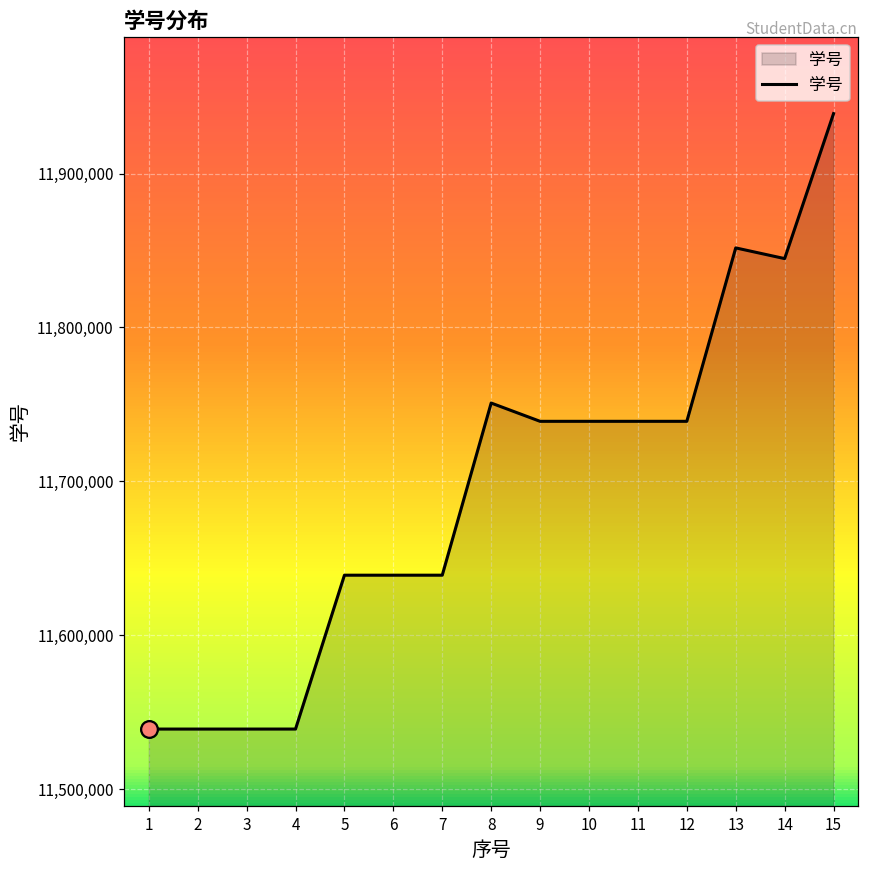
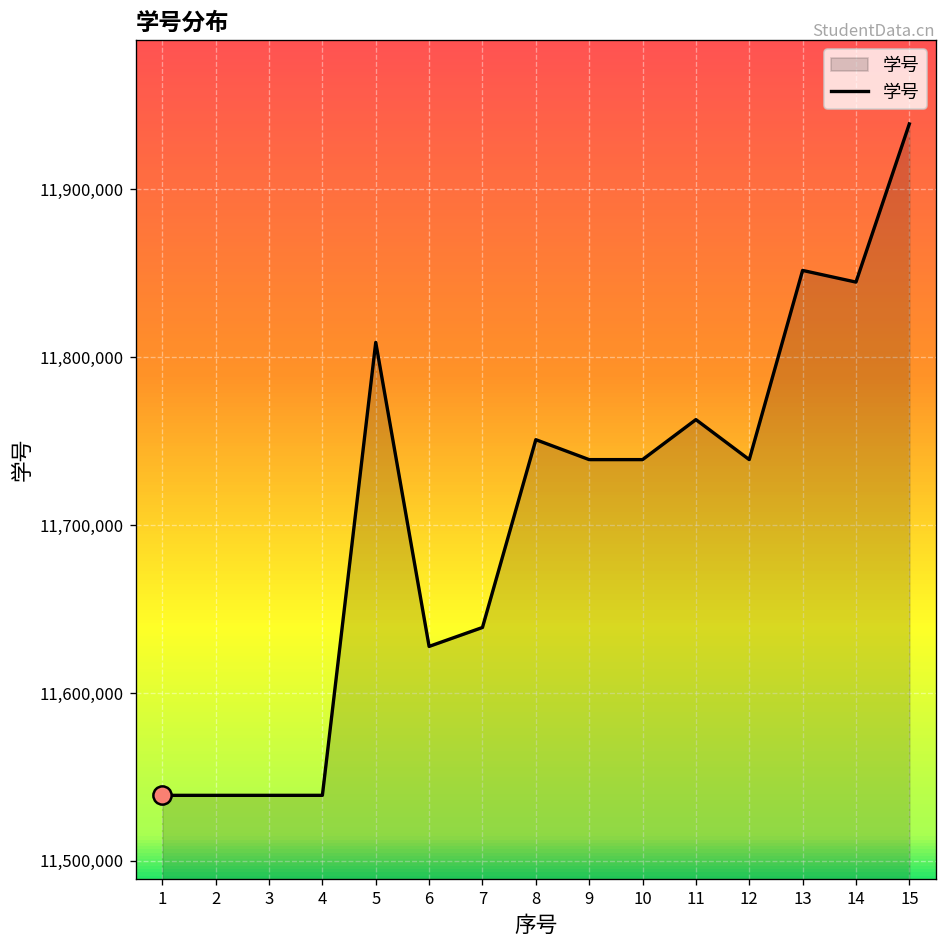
  {
    "学号": {
      "2": "11,539,000",
      "3": "11,539,000",
      "4": "11,539,000",
-     "5": "11,639,000",
-     "6": "11,639,000",
+     "5": "11,809,000",
+     "6": "11,628,000",
      "7": "11,639,000",
      "8": "11,751,000",
      "9": "11,739,000",
      "10": "11,739,000",
-     "11": "11,739,000",
+     "11": "11,763,000",
      "12": "11,739,000",
      "13": "11,852,000",
      "14": "11,845,000",
      "15": "11,939,000"
    }
  }
